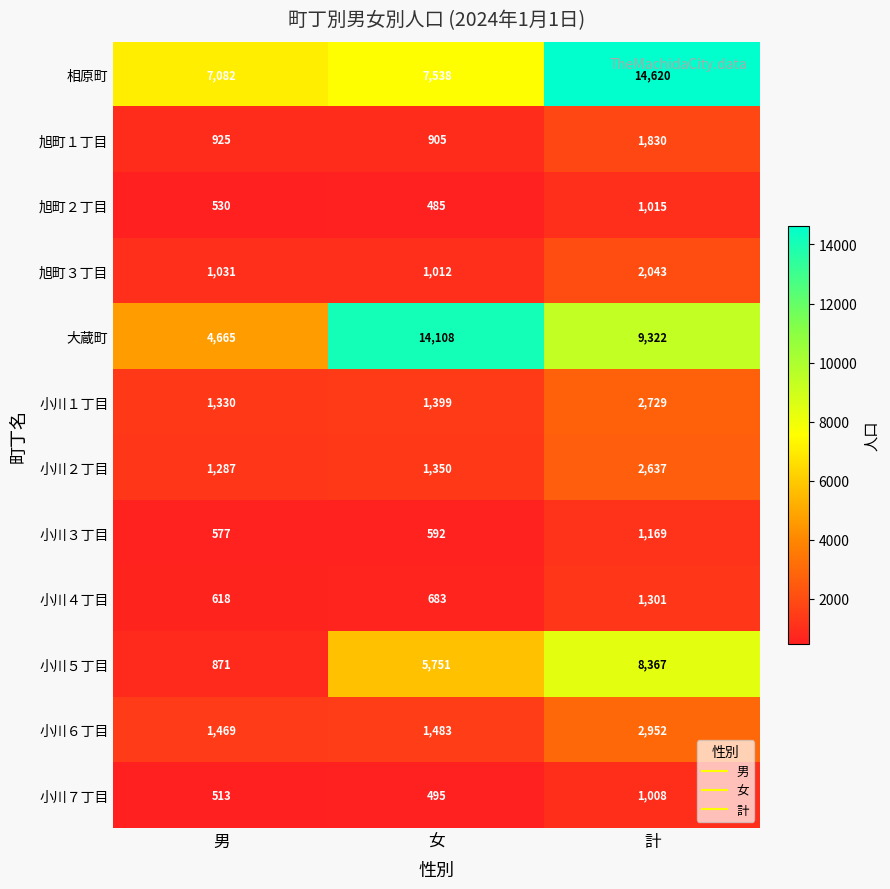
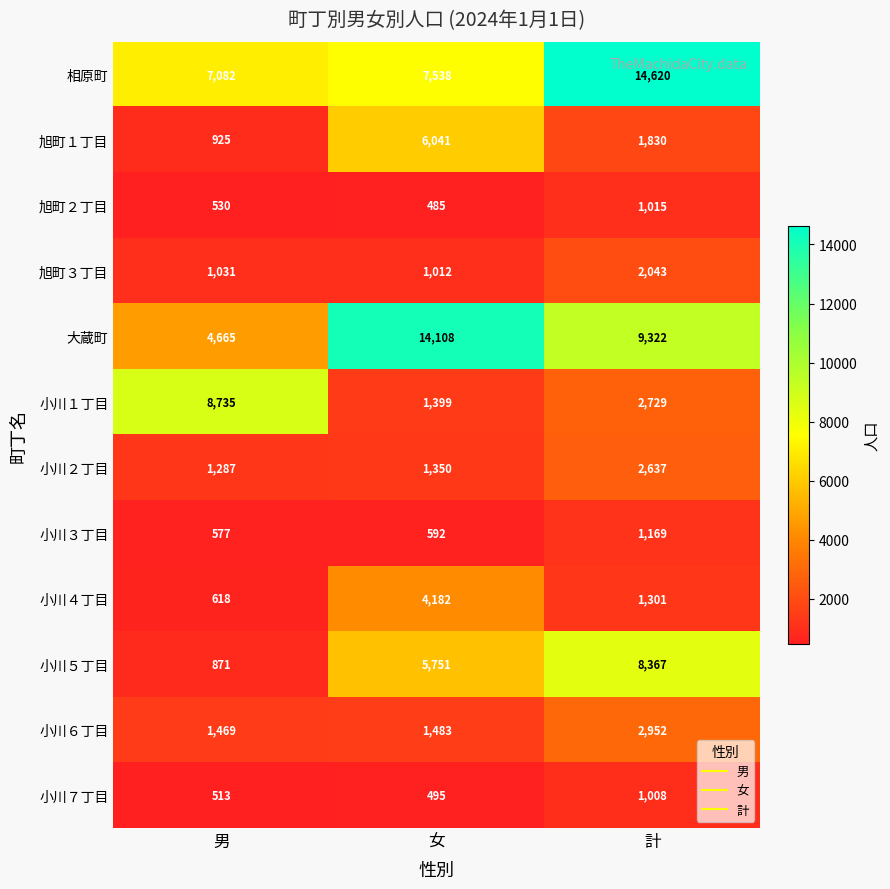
  {
    "相原町": {
      "男": "7,082",
      "女": "7,538"
    },
    "旭町１丁目": {
      "男": "925",
-     "女": "905",
+     "女": "6,041",
      "計": "1,830"
    },
    "旭町２丁目": {
      "男": "530",
      "女": "485",
      "計": "1,015"
    },
    "旭町３丁目": {
      "男": "1,031",
      "女": "1,012",
      "計": "2,043"
    },
    "大蔵町": {
      "男": "4,665",
      "女": "14,108",
      "計": "9,322"
    },
    "小川１丁目": {
-     "男": "1,330",
+     "男": "8,735",
      "女": "1,399",
      "計": "2,729"
    },
    "小川２丁目": {
      "男": "1,287",
      "女": "1,350",
      "計": "2,637"
    },
    "小川３丁目": {
      "男": "577",
      "女": "592",
      "計": "1,169"
    },
    "小川４丁目": {
      "男": "618",
-     "女": "683",
+     "女": "4,182",
      "計": "1,301"
    },
    "小川５丁目": {
      "男": "871",
      "女": "5,751",
      "計": "8,367"
    },
    "小川６丁目": {
      "男": "1,469",
      "女": "1,483",
      "計": "2,952"
    },
    "小川７丁目": {
      "男": "513",
      "女": "495",
      "計": "1,008"
    }
  }
